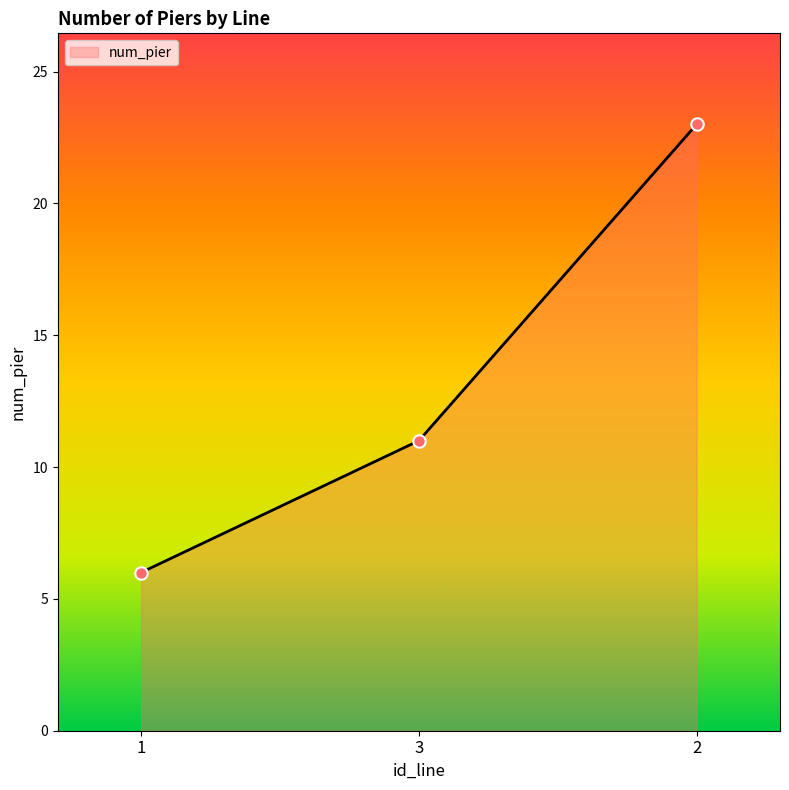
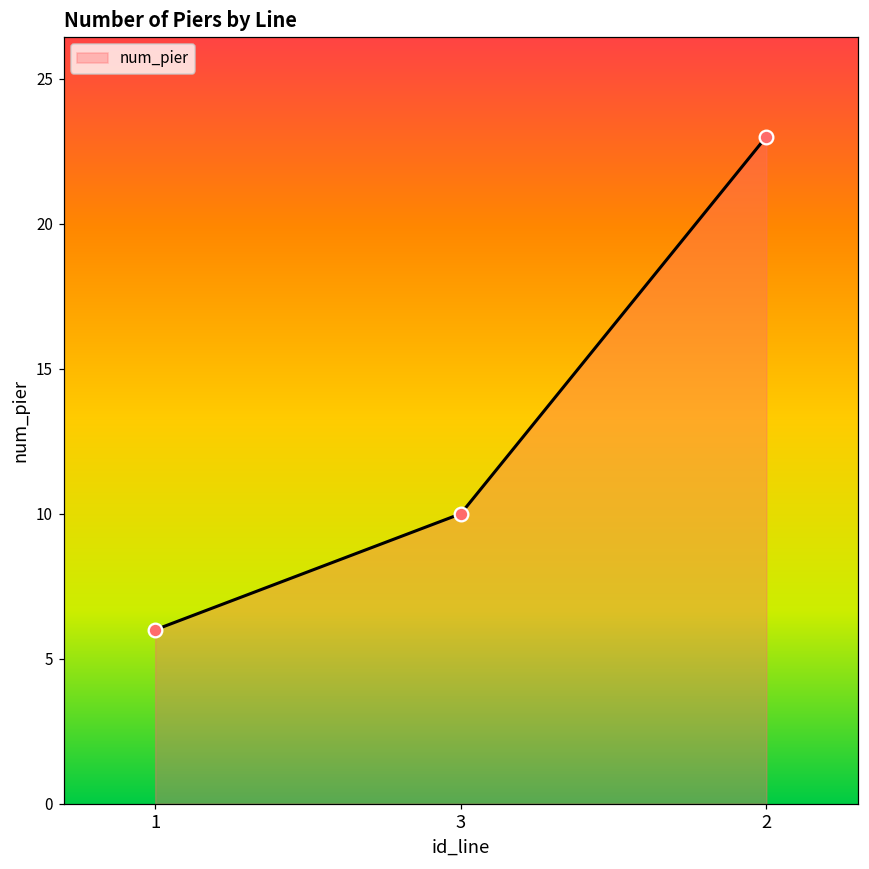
  {
    "1": 6,
-   "3": 11,
+   "3": 10,
    "2": 23
  }
